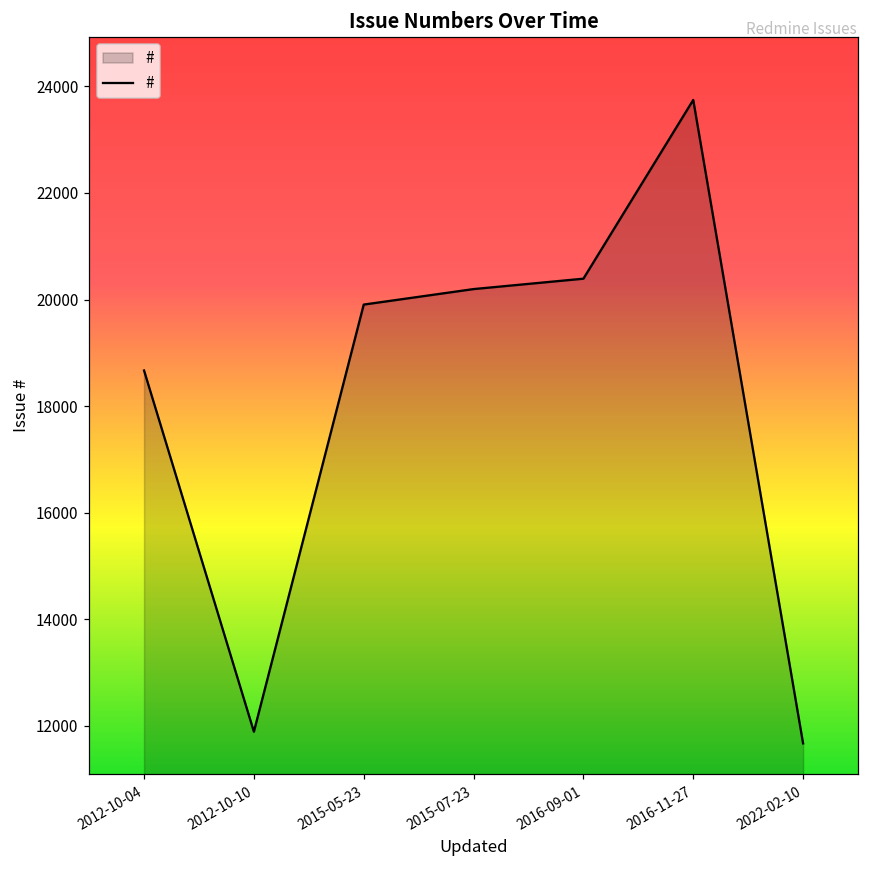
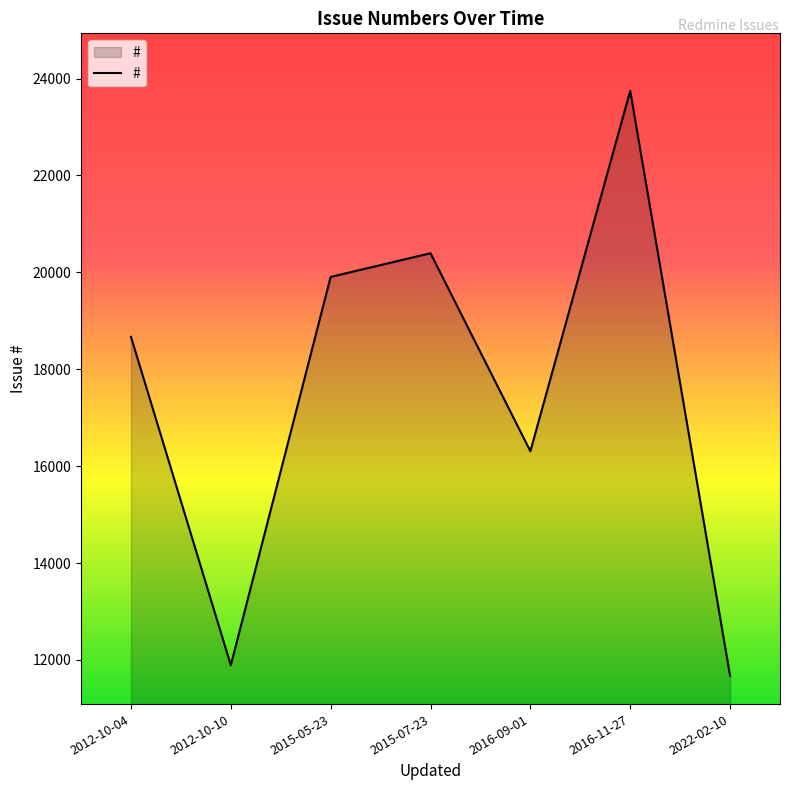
  {
    "2012-10-04": 18700,
    "2012-10-10": 11900,
    "2015-05-23": 19900,
-   "2015-07-23": 20200,
-   "2016-09-01": 20400,
+   "2015-07-23": 20400,
+   "2016-09-01": 16300,
    "2016-11-27": 23700,
    "2022-02-10": 11700
  }
